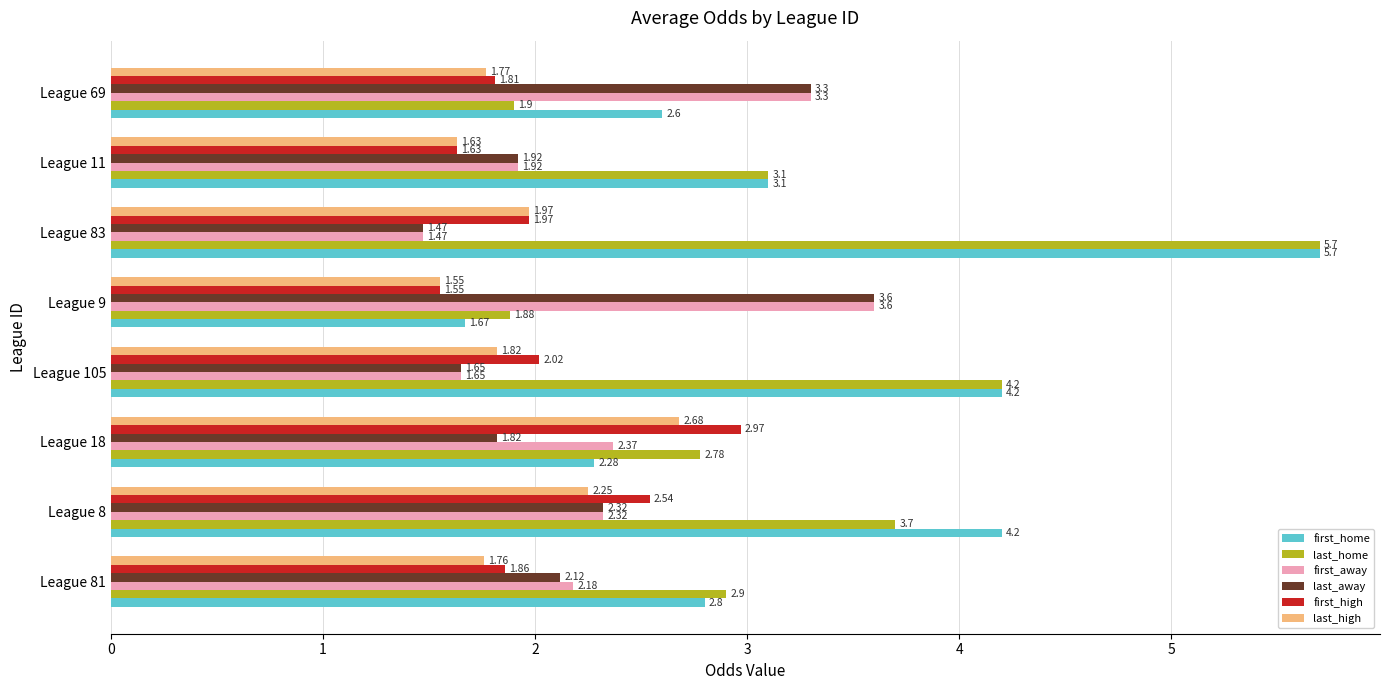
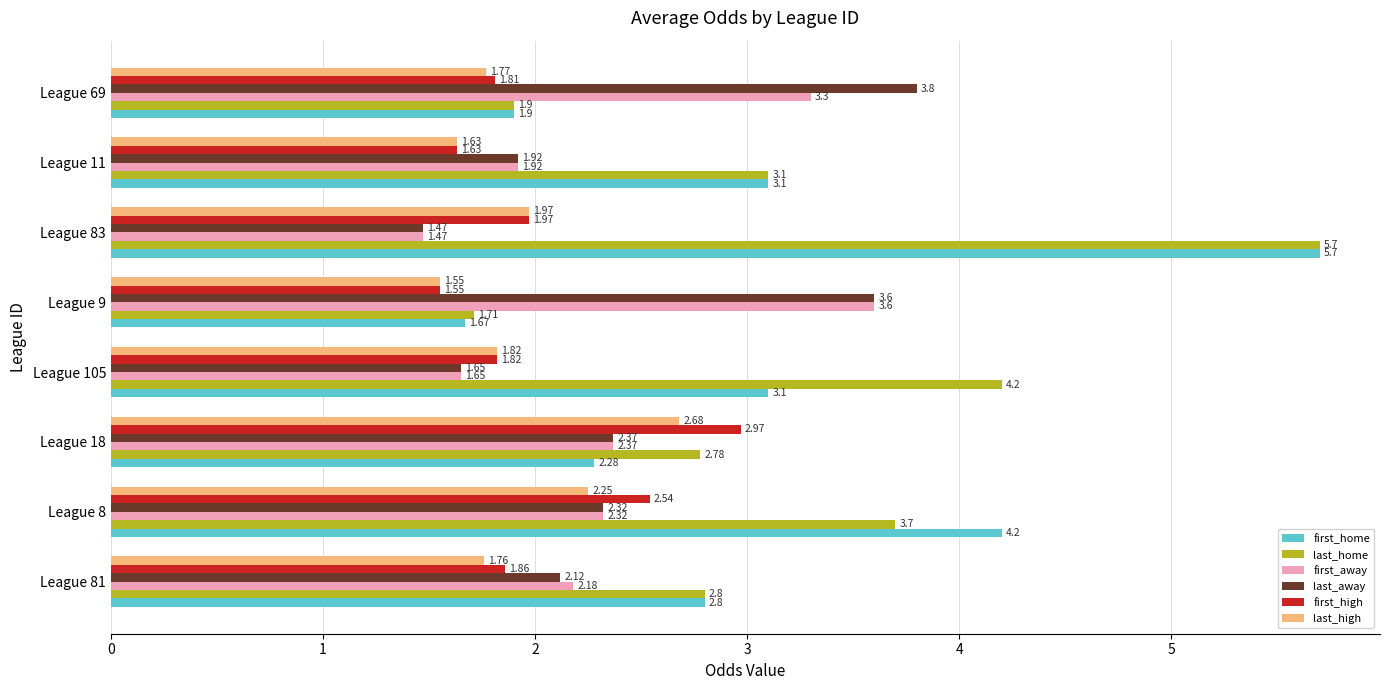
  {
    "first_home": {
-     "League 69": 2.6,
+     "League 69": 1.9,
      "League 9": 1.67,
-     "League 105": 4.2,
+     "League 105": 3.1,
      "League 18": 2.28,
      "League 8": 4.2
    },
    "last_home": {
-     "League 9": 1.88,
+     "League 9": 1.71,
      "League 105": 4.2,
      "League 18": 2.78,
      "League 8": 3.7,
-     "League 81": 2.9
+     "League 81": 2.8
    },
    "first_away": {
      "League 69": 3.3,
      "League 81": 2.18
    },
    "last_away": {
-     "League 69": 3.3,
-     "League 18": 1.82,
+     "League 69": 3.8,
+     "League 18": 2.37,
      "League 81": 2.12
    },
    "first_high": {
      "League 69": 1.81,
-     "League 105": 2.02,
+     "League 105": 1.82,
      "League 18": 2.97,
      "League 8": 2.54,
      "League 81": 1.86
    },
    "last_high": {
      "League 69": 1.77,
      "League 18": 2.68,
      "League 8": 2.25,
      "League 81": 1.76
    }
  }
